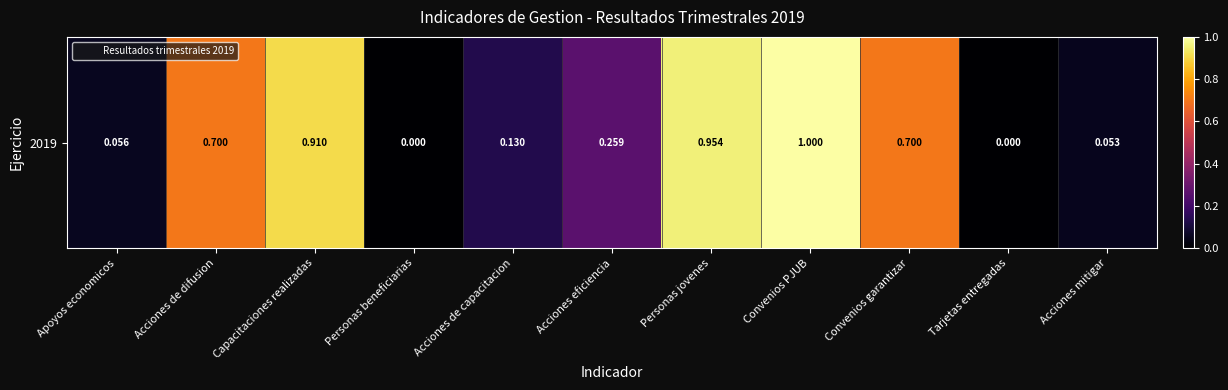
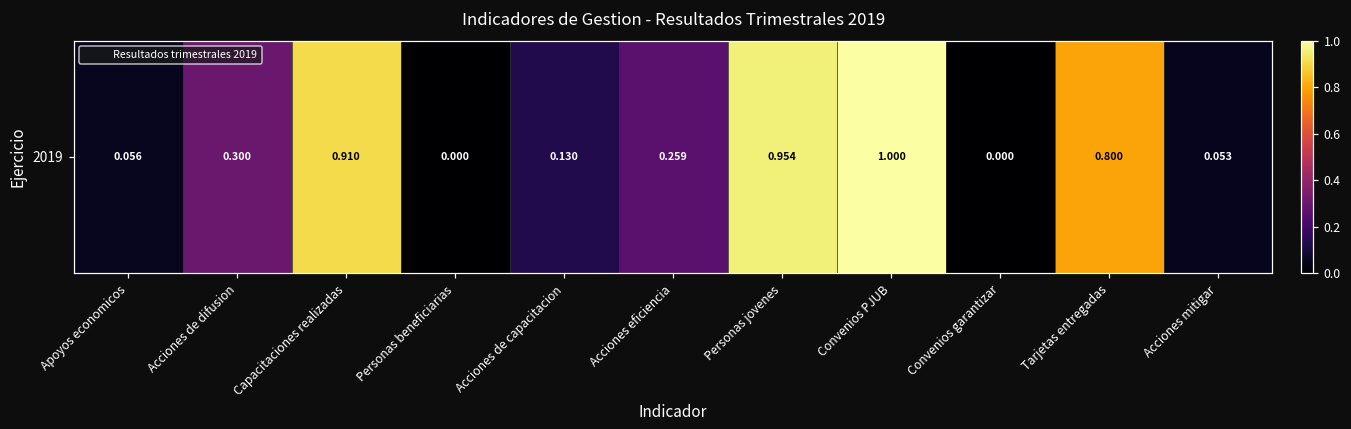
  {
    "2019": {
      "Apoyos economicos": 0.056,
-     "Acciones de difusion": 0.700,
+     "Acciones de difusion": 0.300,
      "Capacitaciones realizadas": 0.910,
      "Personas beneficiarias": 0.000,
      "Acciones de capacitacion": 0.130,
      "Acciones eficiencia": 0.259,
      "Personas jovenes": 0.954,
      "Convenios PJUB": 1.000,
-     "Convenios garantizar": 0.700,
-     "Tarjetas entregadas": 0.000,
+     "Convenios garantizar": 0.000,
+     "Tarjetas entregadas": 0.800,
      "Acciones mitigar": 0.053
    }
  }
